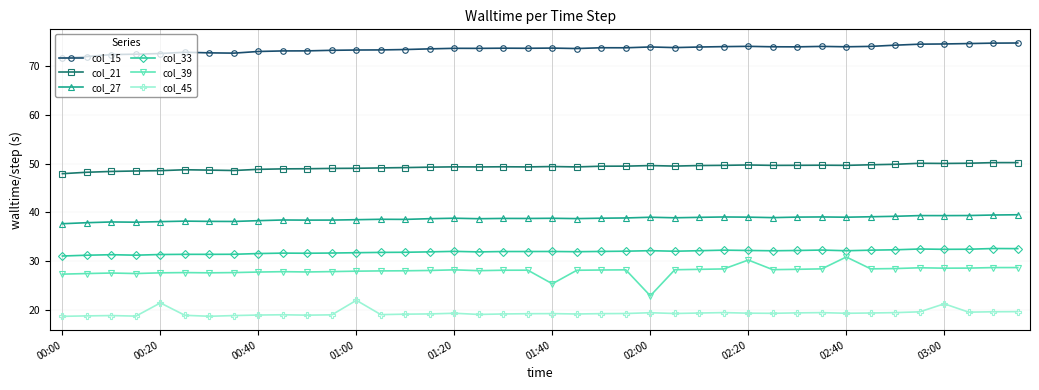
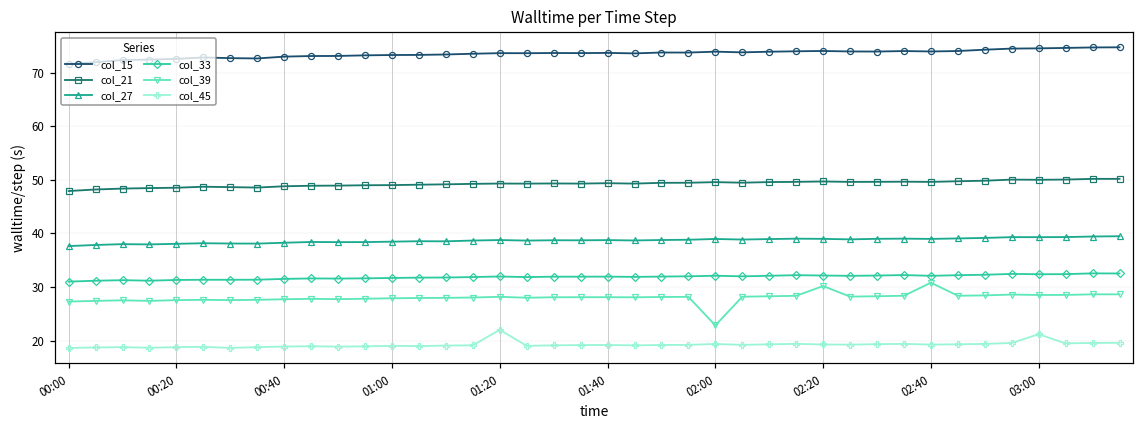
  {
    "col_39": {
      "00:00": 27,
      "00:20": 28,
      "00:40": 28,
      "01:00": 28,
      "01:20": 28,
-     "01:40": 25,
+     "01:40": 28,
      "02:00": 23,
      "02:20": 30,
      "02:40": 31,
      "03:00": 29
    },
    "col_45": {
      "00:00": 19,
-     "00:20": 21,
+     "00:20": 19,
      "00:40": 19,
-     "01:00": 22,
-     "01:20": 19,
+     "01:00": 19,
+     "01:20": 22,
      "01:40": 19,
      "02:00": 19,
      "02:20": 19,
      "02:40": 19,
      "03:00": 21
    }
  }
